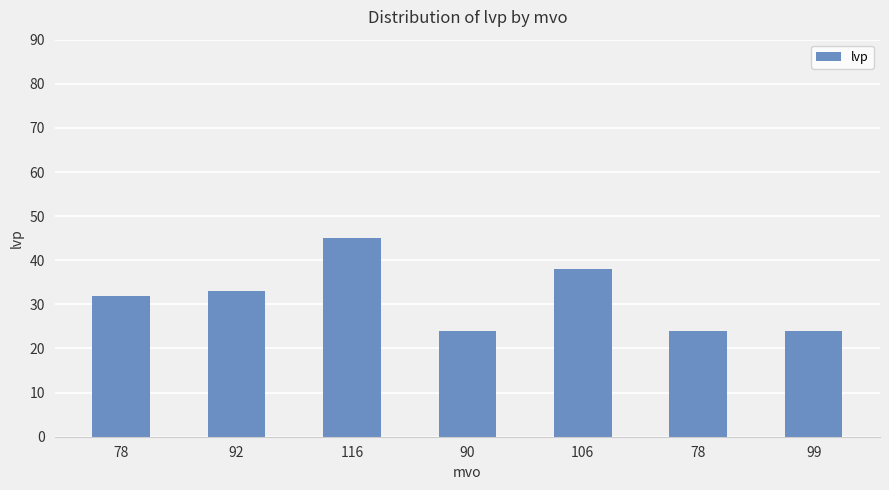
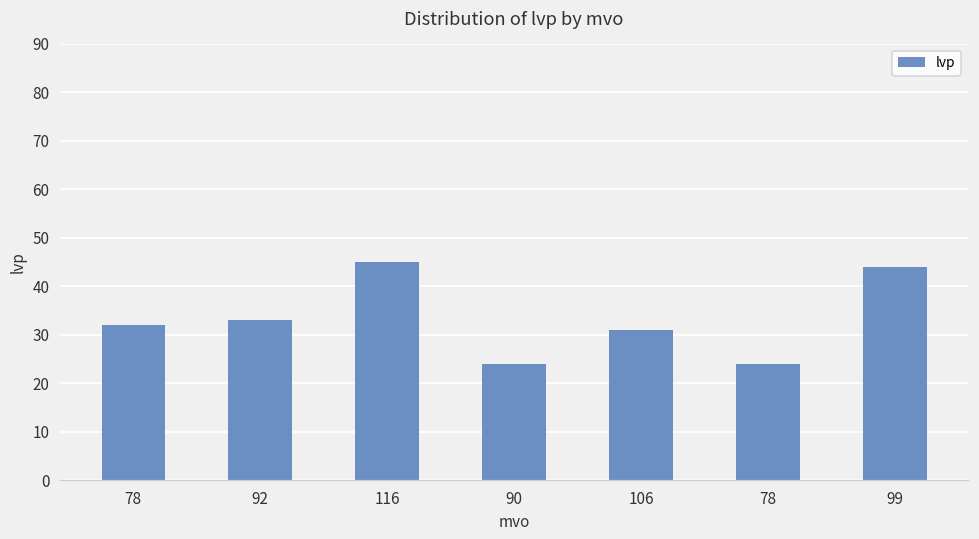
  {
    "92": 33,
    "116": 45,
    "90": 24,
-   "106": 38,
-   "99": 24
+   "106": 31,
+   "99": 44
  }
